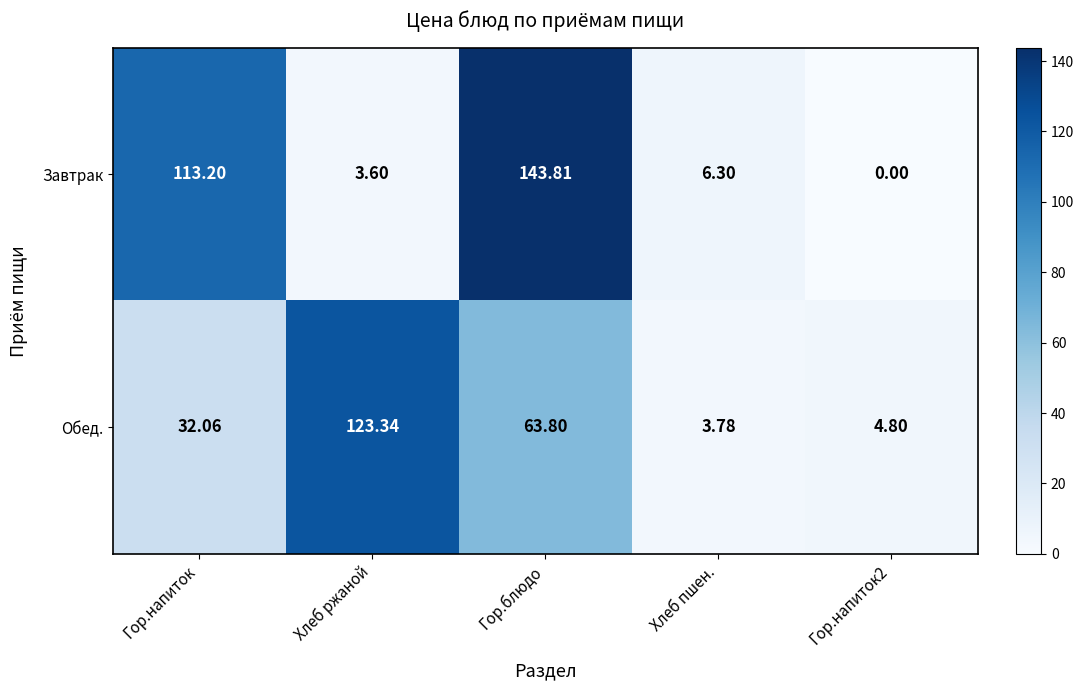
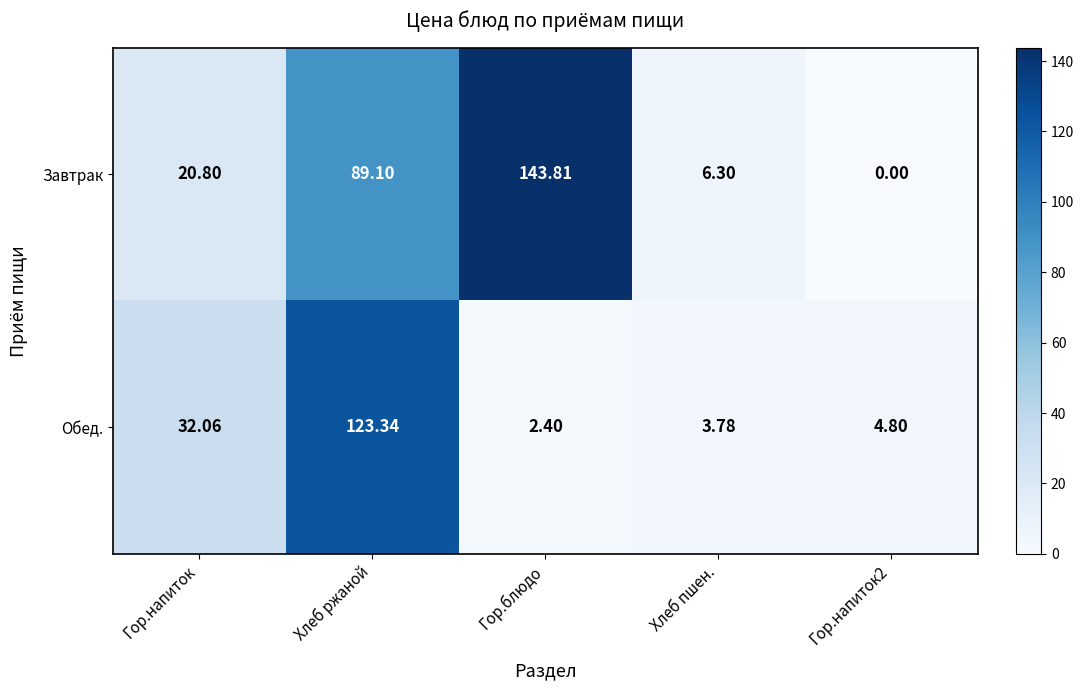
  {
    "Завтрак": {
-     "Гор.напиток": 113.20,
-     "Хлеб ржаной": 3.60,
+     "Гор.напиток": 20.80,
+     "Хлеб ржаной": 89.10,
      "Гор.блюдо": 143.81,
      "Хлеб пшен.": 6.30,
      "Гор.напиток2": 0.00
    },
    "Обед.": {
      "Гор.напиток": 32.06,
      "Хлеб ржаной": 123.34,
-     "Гор.блюдо": 63.80,
+     "Гор.блюдо": 2.40,
      "Хлеб пшен.": 3.78,
      "Гор.напиток2": 4.80
    }
  }
